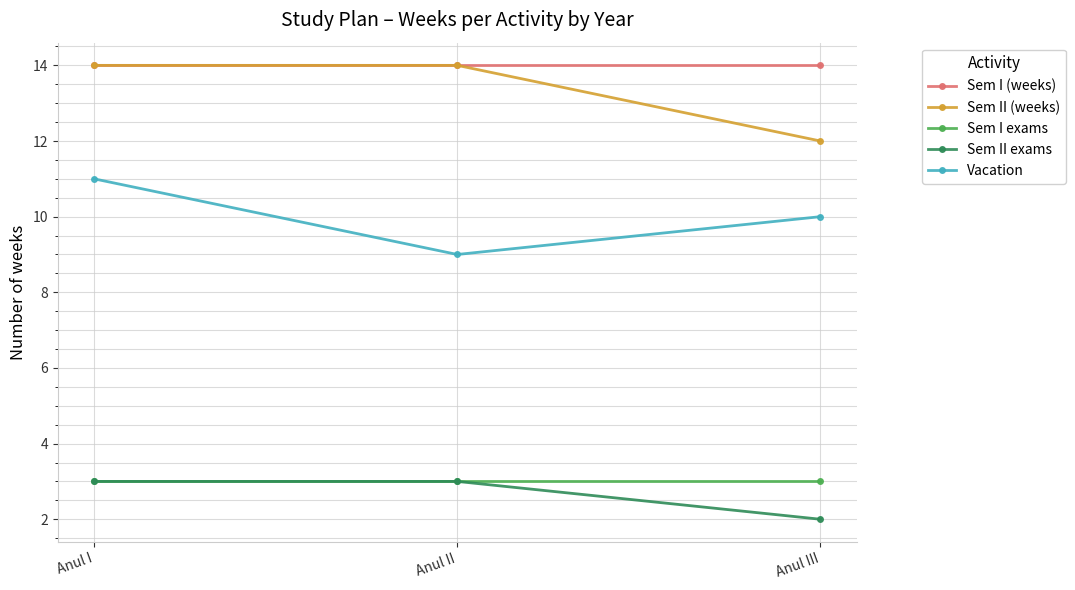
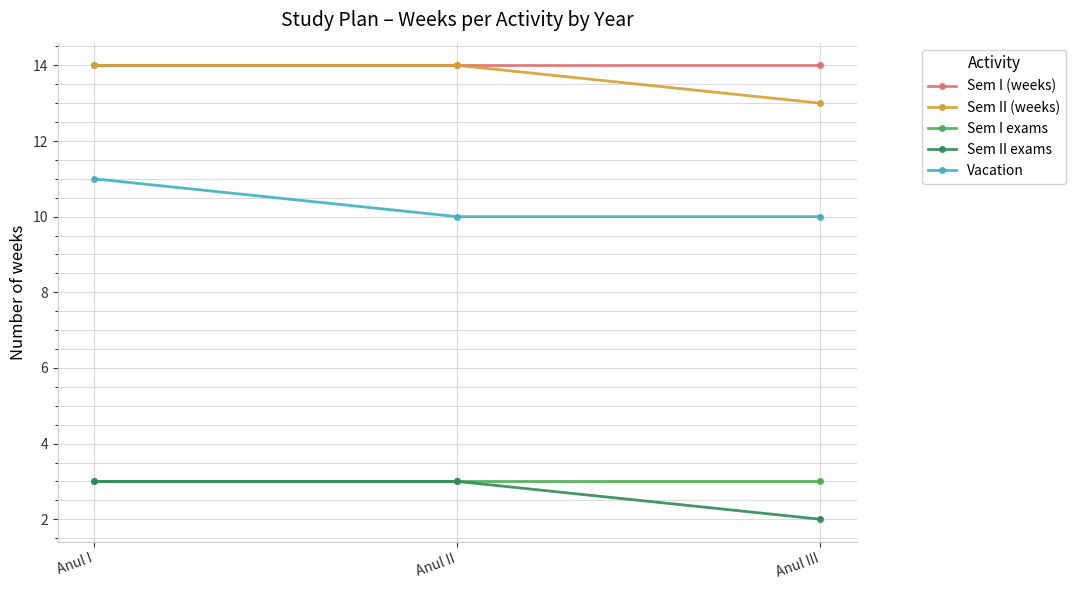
  {
    "Sem I (weeks)": {
      "Anul III": 14
    },
    "Sem II (weeks)": {
-     "Anul III": 12
+     "Anul III": 13
    },
    "Vacation": {
      "Anul I": 11,
-     "Anul II": 9,
+     "Anul II": 10,
      "Anul III": 10
    }
  }
